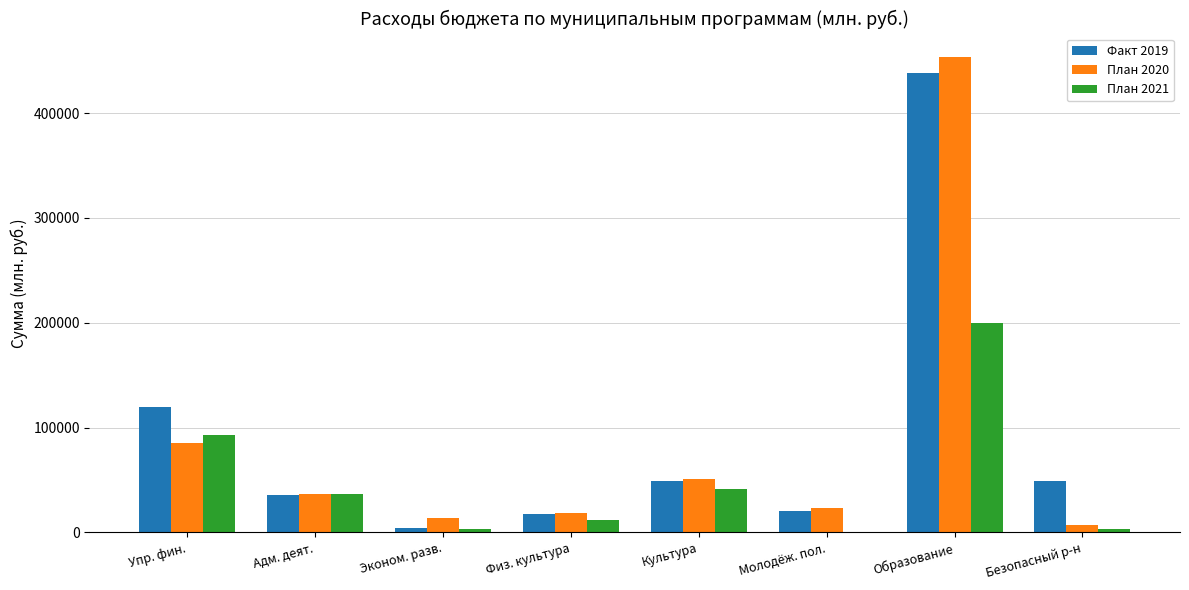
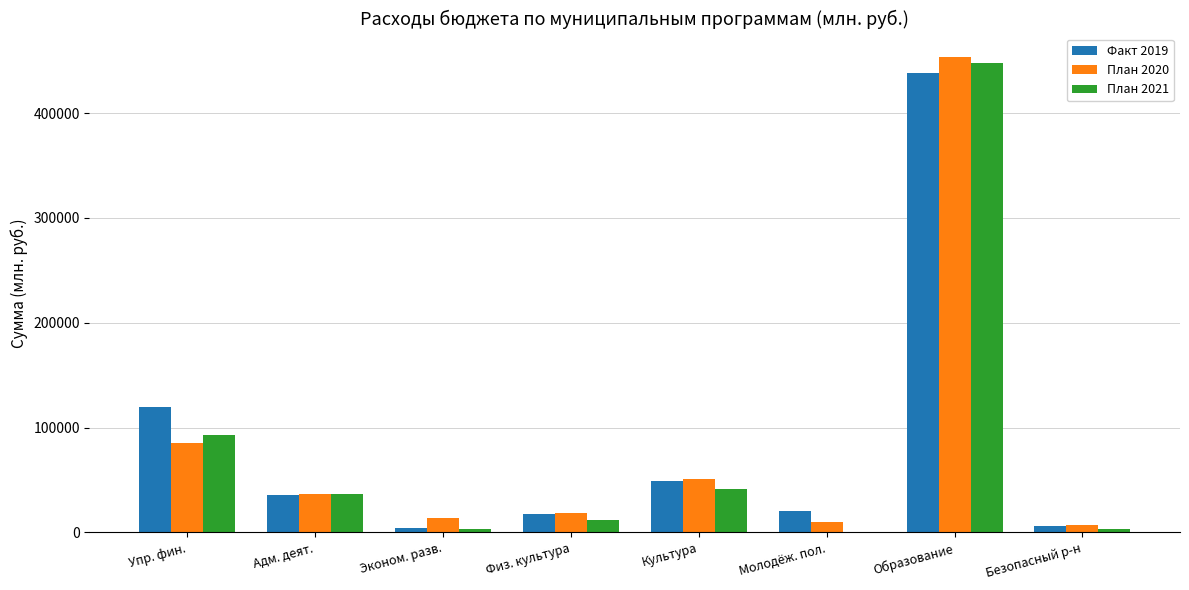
  {
    "Факт 2019": {
      "Упр. фин.": 119000,
      "Адм. деят.": 36000,
      "Эконом. разв.": 4000,
      "Физ. культура": 17000,
      "Культура": 49000,
      "Молодёж. пол.": 20000,
      "Образование": 439000,
-     "Безопасный р-н": 49000
+     "Безопасный р-н": 6000
    },
    "План 2020": {
      "Упр. фин.": 85000,
      "Адм. деят.": 37000,
      "Эконом. разв.": 14000,
      "Физ. культура": 18000,
      "Культура": 51000,
-     "Молодёж. пол.": 23000,
+     "Молодёж. пол.": 10000,
      "Образование": 453000,
      "Безопасный р-н": 7000
    },
    "План 2021": {
      "Упр. фин.": 93000,
      "Адм. деят.": 37000,
      "Эконом. разв.": 3000,
      "Физ. культура": 12000,
      "Культура": 42000,
-     "Образование": 200000,
+     "Образование": 447000,
      "Безопасный р-н": 3000
    }
  }
